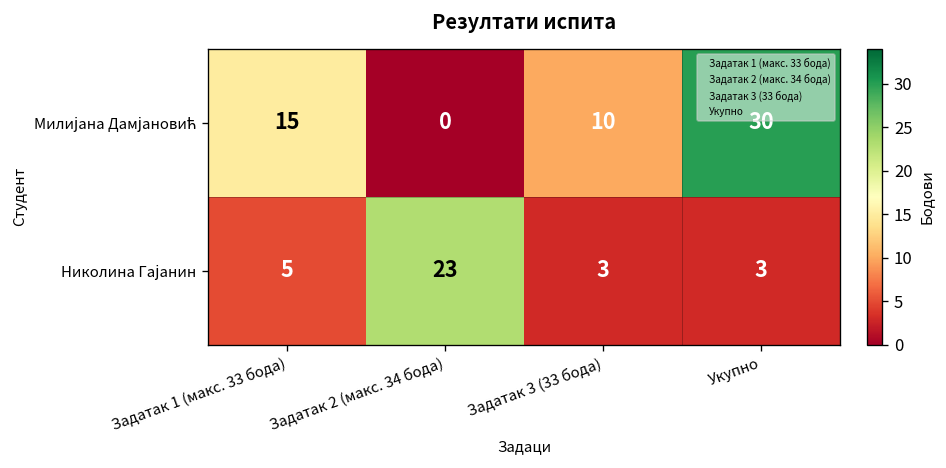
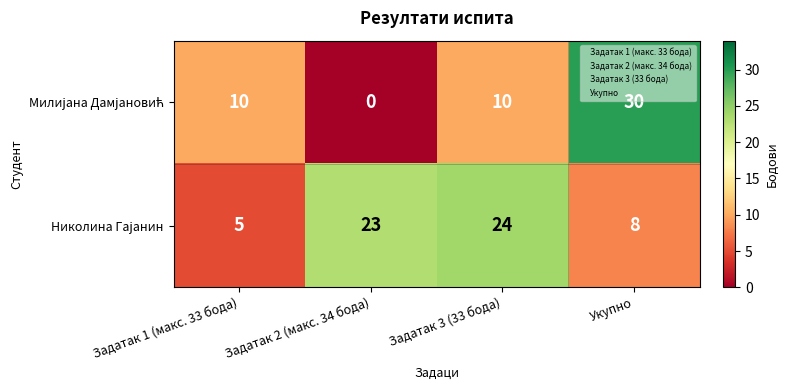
  {
    "Милијана Дамјановић": {
-     "Задатак 1 (макс. 33 бода)": 15,
+     "Задатак 1 (макс. 33 бода)": 10,
      "Задатак 2 (макс. 34 бода)": 0,
      "Задатак 3 (33 бода)": 10
    },
    "Николина Гајанин": {
      "Задатак 1 (макс. 33 бода)": 5,
      "Задатак 2 (макс. 34 бода)": 23,
-     "Задатак 3 (33 бода)": 3,
-     "Укупно": 3
+     "Задатак 3 (33 бода)": 24,
+     "Укупно": 8
    }
  }
